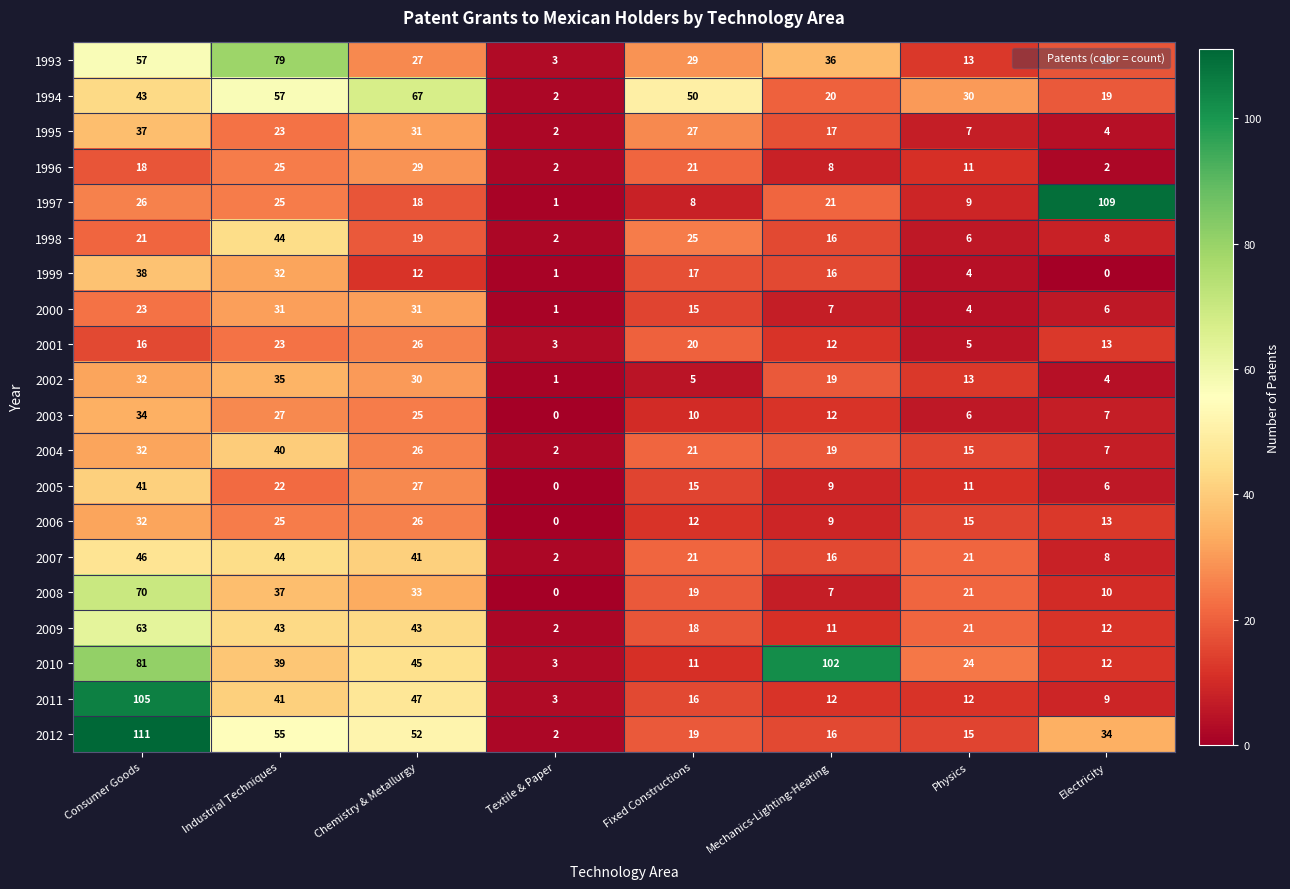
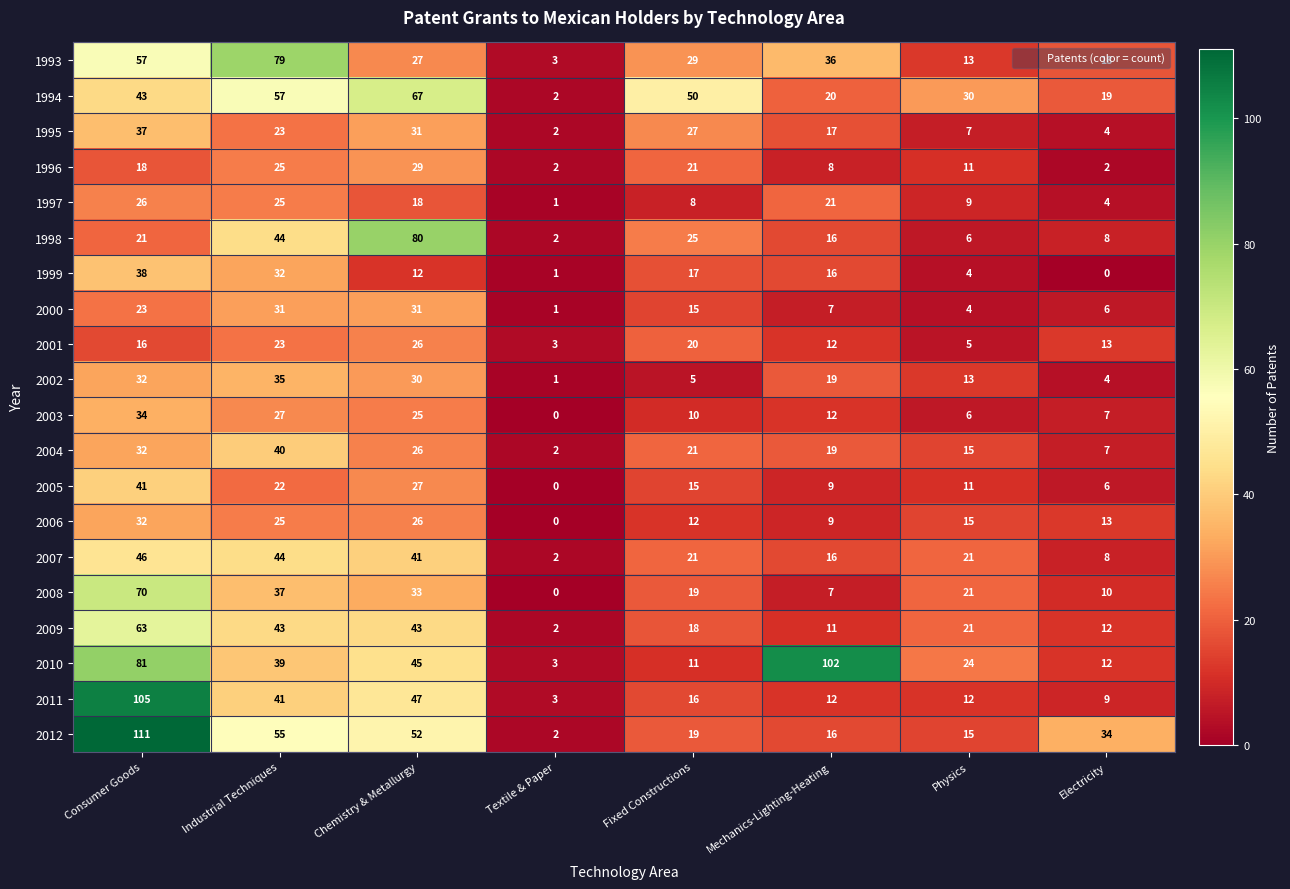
  {
    "1993": {
      "Consumer Goods": 57,
      "Industrial Techniques": 79,
      "Chemistry & Metallurgy": 27,
      "Textile & Paper": 3,
      "Fixed Constructions": 29,
      "Mechanics-Lighting-Heating": 36,
      "Physics": 13
    },
    "1994": {
      "Consumer Goods": 43,
      "Industrial Techniques": 57,
      "Chemistry & Metallurgy": 67,
      "Textile & Paper": 2,
      "Fixed Constructions": 50,
      "Mechanics-Lighting-Heating": 20,
      "Physics": 30,
      "Electricity": 19
    },
    "1995": {
      "Consumer Goods": 37,
      "Industrial Techniques": 23,
      "Chemistry & Metallurgy": 31,
      "Textile & Paper": 2,
      "Fixed Constructions": 27,
      "Mechanics-Lighting-Heating": 17,
      "Physics": 7,
      "Electricity": 4
    },
    "1996": {
      "Consumer Goods": 18,
      "Industrial Techniques": 25,
      "Chemistry & Metallurgy": 29,
      "Textile & Paper": 2,
      "Fixed Constructions": 21,
      "Mechanics-Lighting-Heating": 8,
      "Physics": 11,
      "Electricity": 2
    },
    "1997": {
      "Consumer Goods": 26,
      "Industrial Techniques": 25,
      "Chemistry & Metallurgy": 18,
      "Textile & Paper": 1,
      "Fixed Constructions": 8,
      "Mechanics-Lighting-Heating": 21,
      "Physics": 9,
-     "Electricity": 109
+     "Electricity": 4
    },
    "1998": {
      "Consumer Goods": 21,
      "Industrial Techniques": 44,
-     "Chemistry & Metallurgy": 19,
+     "Chemistry & Metallurgy": 80,
      "Textile & Paper": 2,
      "Fixed Constructions": 25,
      "Mechanics-Lighting-Heating": 16,
      "Physics": 6,
      "Electricity": 8
    },
    "1999": {
      "Consumer Goods": 38,
      "Industrial Techniques": 32,
      "Chemistry & Metallurgy": 12,
      "Textile & Paper": 1,
      "Fixed Constructions": 17,
      "Mechanics-Lighting-Heating": 16,
      "Physics": 4,
      "Electricity": 0
    },
    "2000": {
      "Consumer Goods": 23,
      "Industrial Techniques": 31,
      "Chemistry & Metallurgy": 31,
      "Textile & Paper": 1,
      "Fixed Constructions": 15,
      "Mechanics-Lighting-Heating": 7,
      "Physics": 4,
      "Electricity": 6
    },
    "2001": {
      "Consumer Goods": 16,
      "Industrial Techniques": 23,
      "Chemistry & Metallurgy": 26,
      "Textile & Paper": 3,
      "Fixed Constructions": 20,
      "Mechanics-Lighting-Heating": 12,
      "Physics": 5,
      "Electricity": 13
    },
    "2002": {
      "Consumer Goods": 32,
      "Industrial Techniques": 35,
      "Chemistry & Metallurgy": 30,
      "Textile & Paper": 1,
      "Fixed Constructions": 5,
      "Mechanics-Lighting-Heating": 19,
      "Physics": 13,
      "Electricity": 4
    },
    "2003": {
      "Consumer Goods": 34,
      "Industrial Techniques": 27,
      "Chemistry & Metallurgy": 25,
      "Textile & Paper": 0,
      "Fixed Constructions": 10,
      "Mechanics-Lighting-Heating": 12,
      "Physics": 6,
      "Electricity": 7
    },
    "2004": {
      "Consumer Goods": 32,
      "Industrial Techniques": 40,
      "Chemistry & Metallurgy": 26,
      "Textile & Paper": 2,
      "Fixed Constructions": 21,
      "Mechanics-Lighting-Heating": 19,
      "Physics": 15,
      "Electricity": 7
    },
    "2005": {
      "Consumer Goods": 41,
      "Industrial Techniques": 22,
      "Chemistry & Metallurgy": 27,
      "Textile & Paper": 0,
      "Fixed Constructions": 15,
      "Mechanics-Lighting-Heating": 9,
      "Physics": 11,
      "Electricity": 6
    },
    "2006": {
      "Consumer Goods": 32,
      "Industrial Techniques": 25,
      "Chemistry & Metallurgy": 26,
      "Textile & Paper": 0,
      "Fixed Constructions": 12,
      "Mechanics-Lighting-Heating": 9,
      "Physics": 15,
      "Electricity": 13
    },
    "2007": {
      "Consumer Goods": 46,
      "Industrial Techniques": 44,
      "Chemistry & Metallurgy": 41,
      "Textile & Paper": 2,
      "Fixed Constructions": 21,
      "Mechanics-Lighting-Heating": 16,
      "Physics": 21,
      "Electricity": 8
    },
    "2008": {
      "Consumer Goods": 70,
      "Industrial Techniques": 37,
      "Chemistry & Metallurgy": 33,
      "Textile & Paper": 0,
      "Fixed Constructions": 19,
      "Mechanics-Lighting-Heating": 7,
      "Physics": 21,
      "Electricity": 10
    },
    "2009": {
      "Consumer Goods": 63,
      "Industrial Techniques": 43,
      "Chemistry & Metallurgy": 43,
      "Textile & Paper": 2,
      "Fixed Constructions": 18,
      "Mechanics-Lighting-Heating": 11,
      "Physics": 21,
      "Electricity": 12
    },
    "2010": {
      "Consumer Goods": 81,
      "Industrial Techniques": 39,
      "Chemistry & Metallurgy": 45,
      "Textile & Paper": 3,
      "Fixed Constructions": 11,
      "Mechanics-Lighting-Heating": 102,
      "Physics": 24,
      "Electricity": 12
    },
    "2011": {
      "Consumer Goods": 105,
      "Industrial Techniques": 41,
      "Chemistry & Metallurgy": 47,
      "Textile & Paper": 3,
      "Fixed Constructions": 16,
      "Mechanics-Lighting-Heating": 12,
      "Physics": 12,
      "Electricity": 9
    },
    "2012": {
      "Consumer Goods": 111,
      "Industrial Techniques": 55,
      "Chemistry & Metallurgy": 52,
      "Textile & Paper": 2,
      "Fixed Constructions": 19,
      "Mechanics-Lighting-Heating": 16,
      "Physics": 15,
      "Electricity": 34
    }
  }
